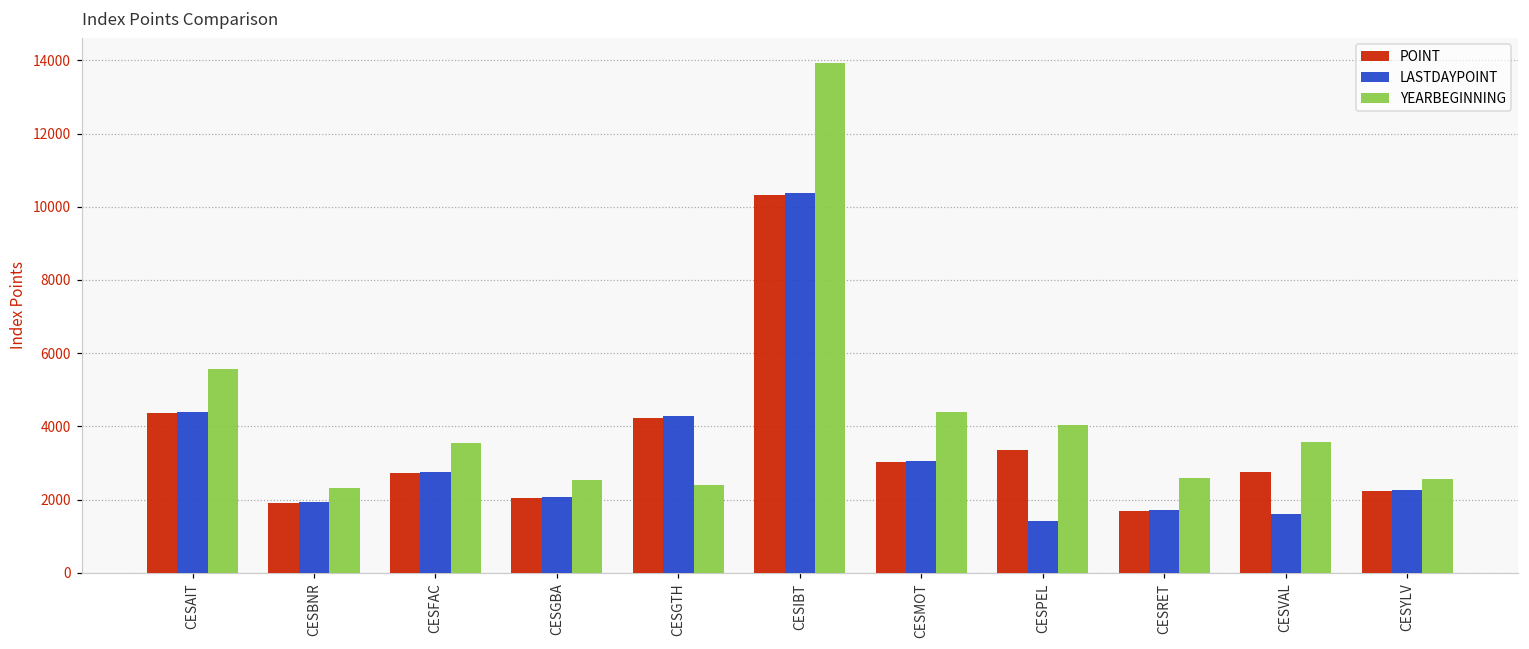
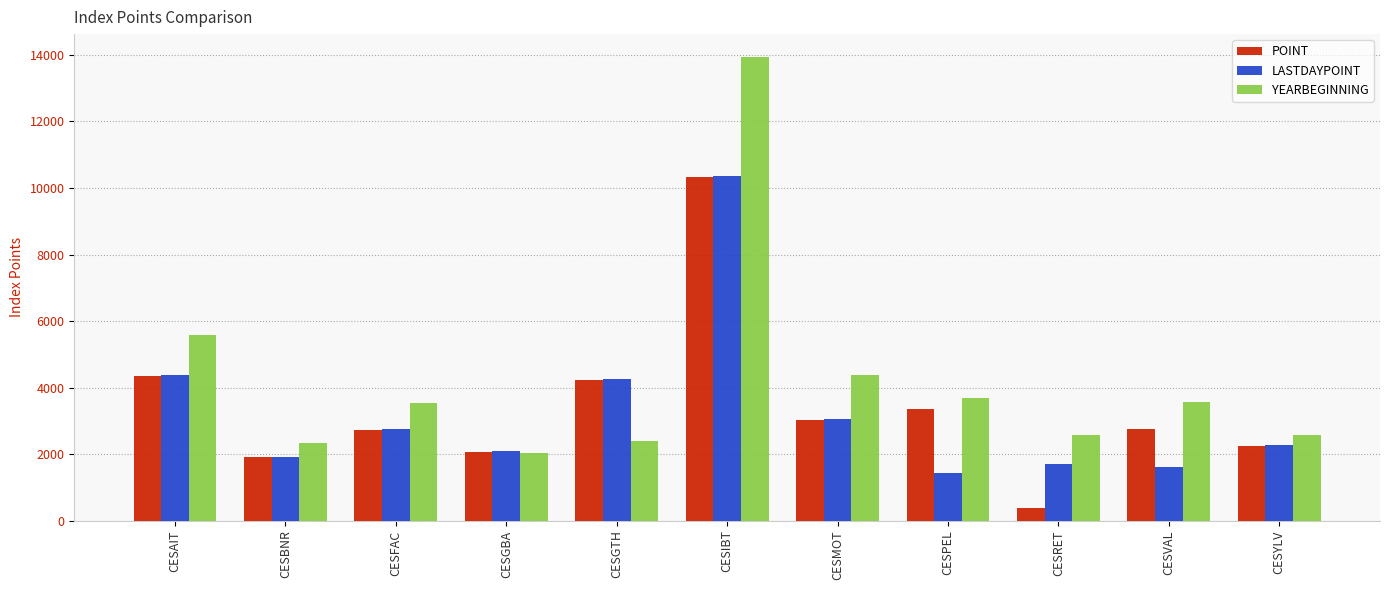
  {
    "POINT": {
      "CESAIT": 4400,
      "CESBNR": 1900,
      "CESFAC": 2700,
      "CESGBA": 2100,
      "CESGTH": 4200,
      "CESIBT": 10300,
      "CESMOT": 3000,
      "CESPEL": 3400,
-     "CESRET": 1700,
+     "CESRET": 400,
      "CESVAL": 2700,
      "CESYLV": 2200
    },
    "LASTDAYPOINT": {
      "CESAIT": 4400,
      "CESBNR": 1900,
      "CESFAC": 2700,
      "CESGBA": 2100,
      "CESGTH": 4300,
      "CESIBT": 10400,
      "CESMOT": 3000,
      "CESPEL": 1400,
      "CESRET": 1700,
      "CESVAL": 1600,
      "CESYLV": 2300
    },
    "YEARBEGINNING": {
      "CESAIT": 5600,
      "CESBNR": 2300,
      "CESFAC": 3500,
-     "CESGBA": 2500,
+     "CESGBA": 2000,
      "CESGTH": 2400,
      "CESIBT": 13900,
      "CESMOT": 4400,
-     "CESPEL": 4000,
+     "CESPEL": 3700,
      "CESRET": 2600,
      "CESVAL": 3600,
      "CESYLV": 2600
    }
  }
